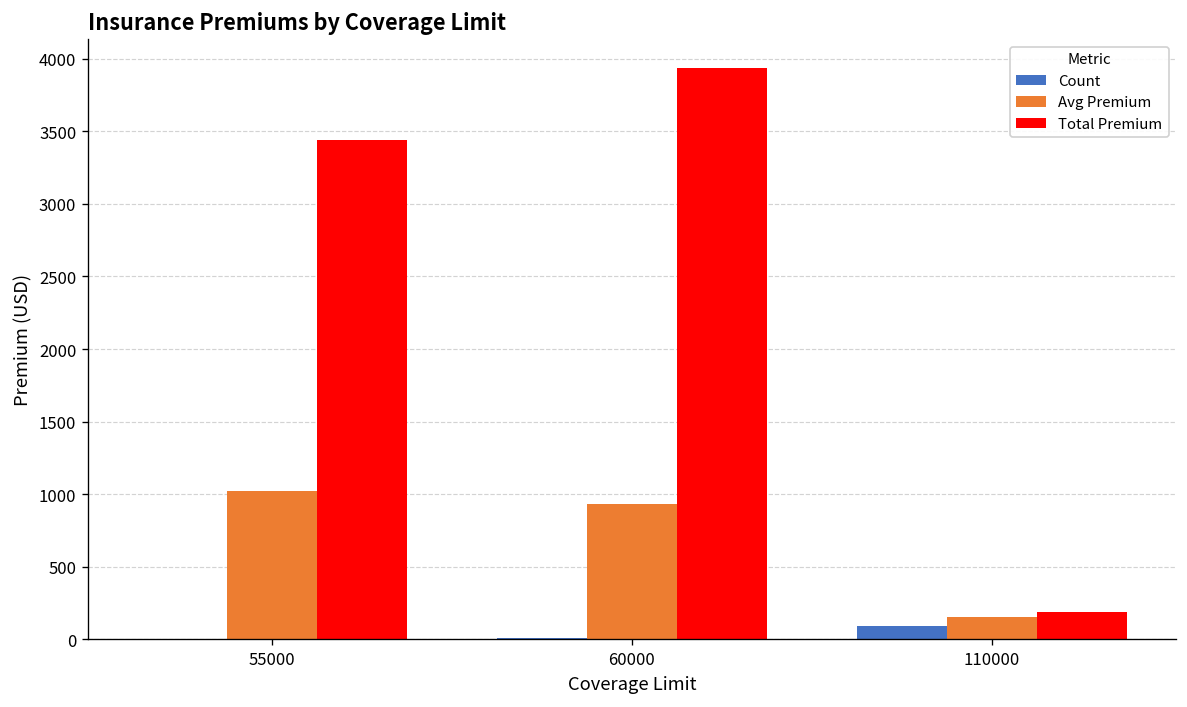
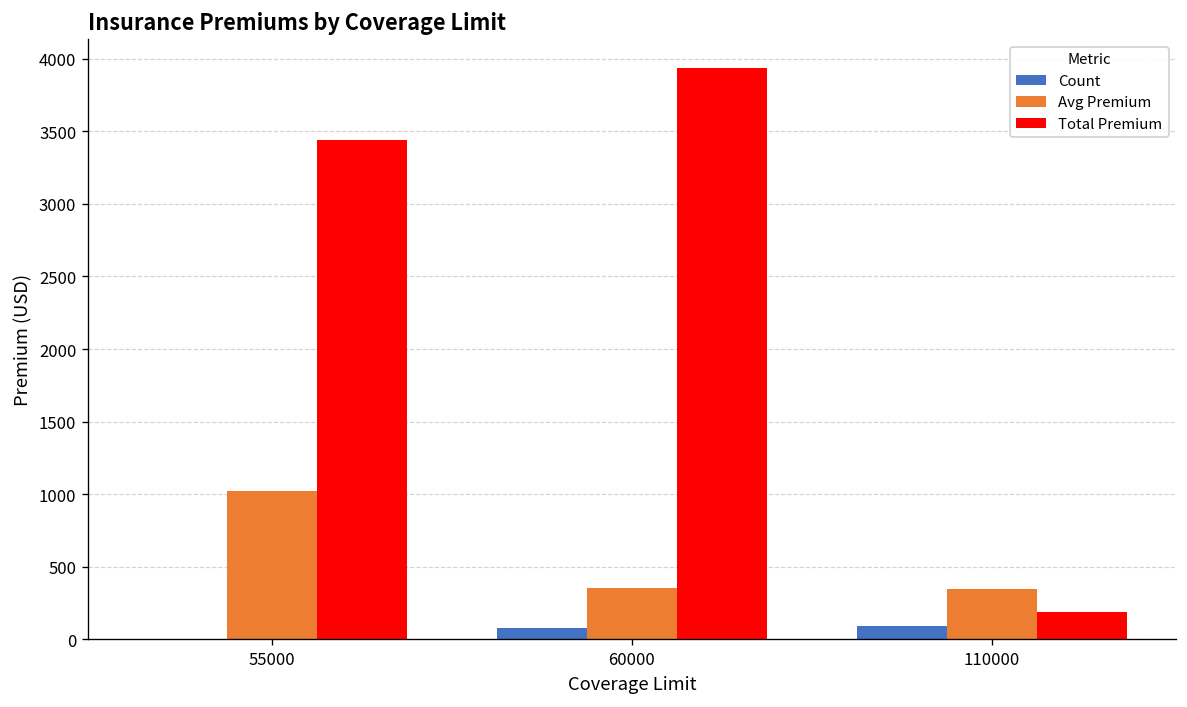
  {
    "Count": {
-     "60000": 10,
+     "60000": 80,
      "110000": 100
    },
    "Avg Premium": {
      "55000": 1020,
-     "60000": 930,
-     "110000": 160
+     "60000": 360,
+     "110000": 350
    },
    "Total Premium": {
      "55000": 3440,
      "60000": 3940,
      "110000": 190
    }
  }
